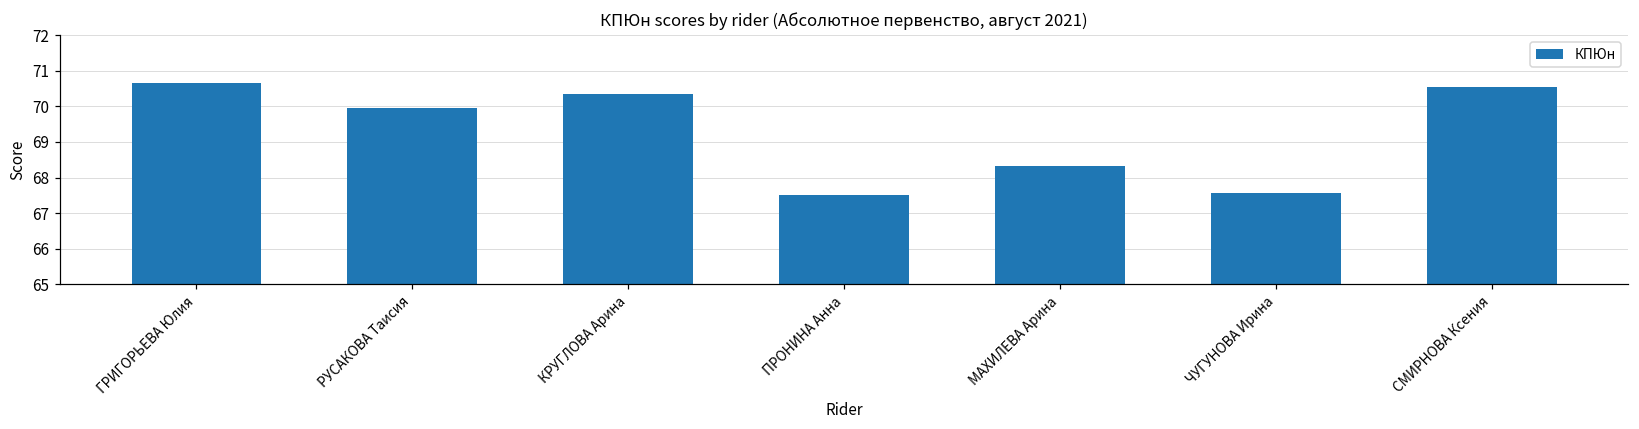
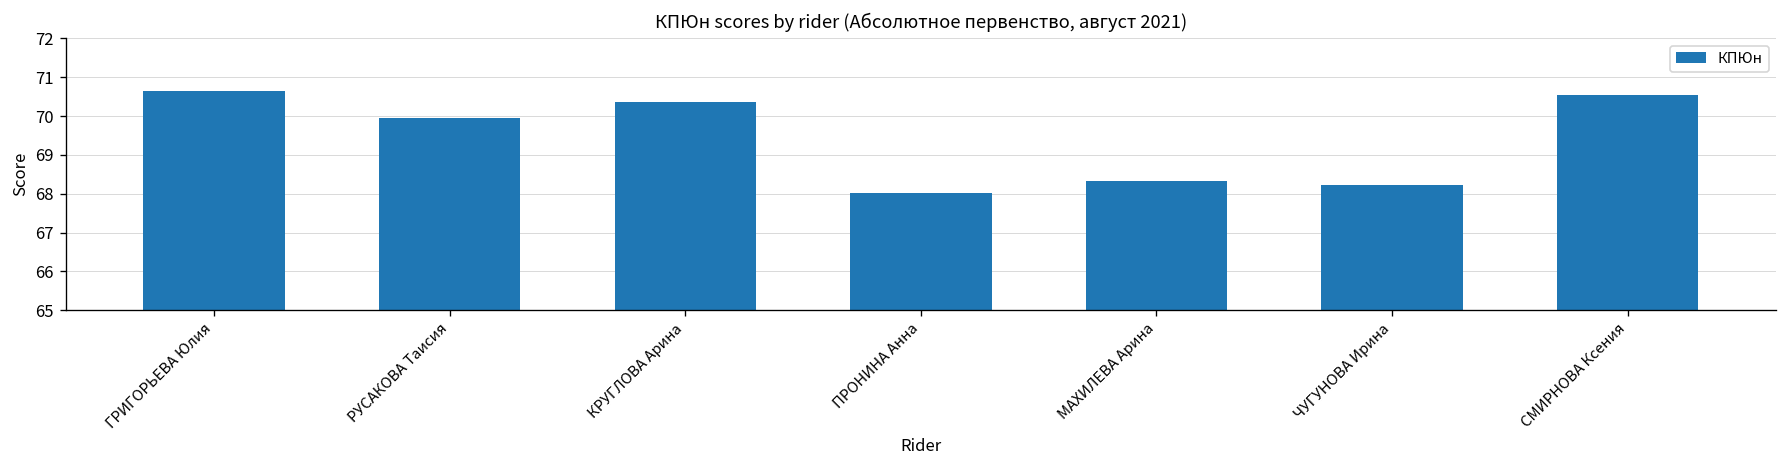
  {
    "ГРИГОРЬЕВА Юлия": 70.7,
    "РУСАКОВА Таисия": 69.9,
    "КРУГЛОВА Арина": 70.4,
-   "ПРОНИНА Анна": 67.5,
+   "ПРОНИНА Анна": 68.0,
    "МАХИЛЕВА Арина": 68.3,
-   "ЧУГУНОВА Ирина": 67.6,
+   "ЧУГУНОВА Ирина": 68.2,
    "СМИРНОВА Ксения": 70.5
  }
